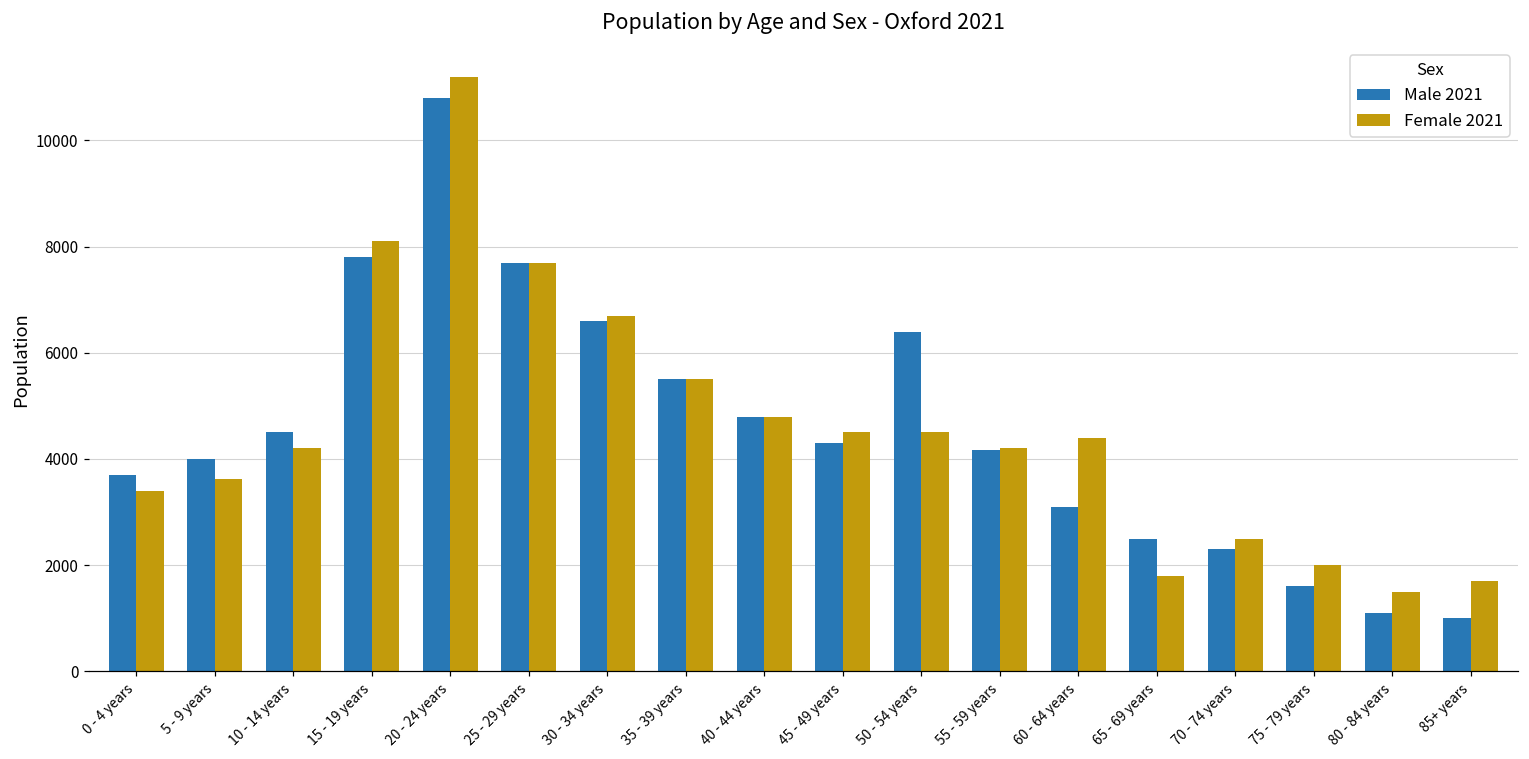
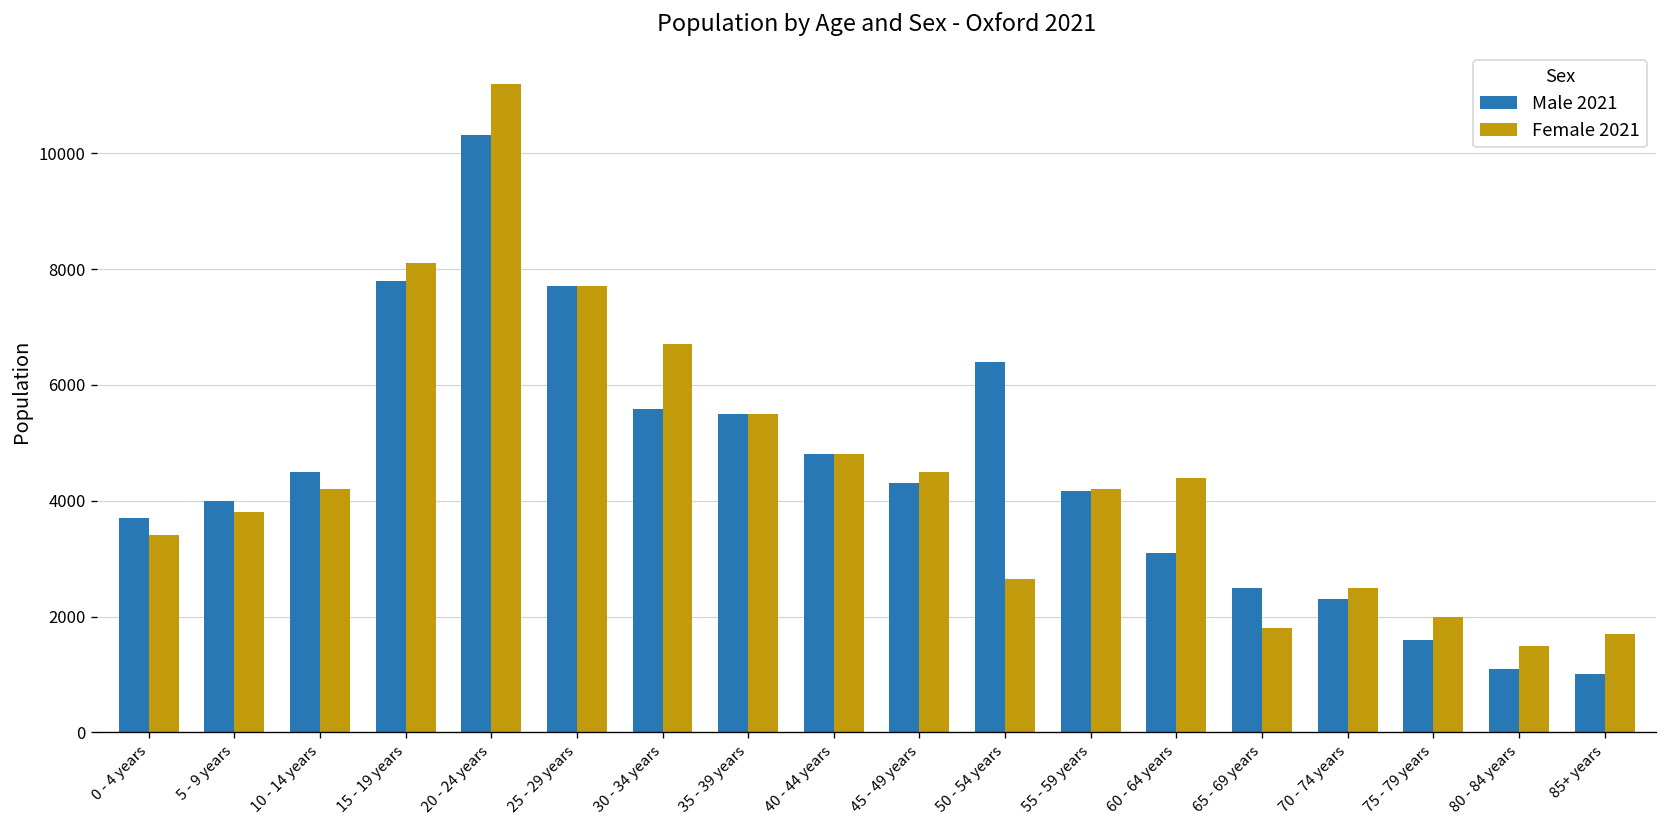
  {
    "Male 2021": {
      "0 - 4 years": 3700,
      "5 - 9 years": 4000,
      "10 - 14 years": 4500,
      "15 - 19 years": 7800,
-     "20 - 24 years": 10800,
+     "20 - 24 years": 10300,
      "25 - 29 years": 7700,
-     "30 - 34 years": 6600,
+     "30 - 34 years": 5600,
      "35 - 39 years": 5500,
      "40 - 44 years": 4800,
      "45 - 49 years": 4300,
      "50 - 54 years": 6400,
      "55 - 59 years": 4200,
      "60 - 64 years": 3100,
      "65 - 69 years": 2500,
      "70 - 74 years": 2300,
      "75 - 79 years": 1600,
      "80 - 84 years": 1100,
      "85+ years": 1000
    },
    "Female 2021": {
      "0 - 4 years": 3400,
-     "5 - 9 years": 3600,
+     "5 - 9 years": 3800,
      "10 - 14 years": 4200,
      "15 - 19 years": 8100,
      "20 - 24 years": 11200,
      "25 - 29 years": 7700,
      "30 - 34 years": 6700,
      "35 - 39 years": 5500,
      "40 - 44 years": 4800,
      "45 - 49 years": 4500,
-     "50 - 54 years": 4500,
+     "50 - 54 years": 2700,
      "55 - 59 years": 4200,
      "60 - 64 years": 4400,
      "65 - 69 years": 1800,
      "70 - 74 years": 2500,
      "75 - 79 years": 2000,
      "80 - 84 years": 1500,
      "85+ years": 1700
    }
  }
